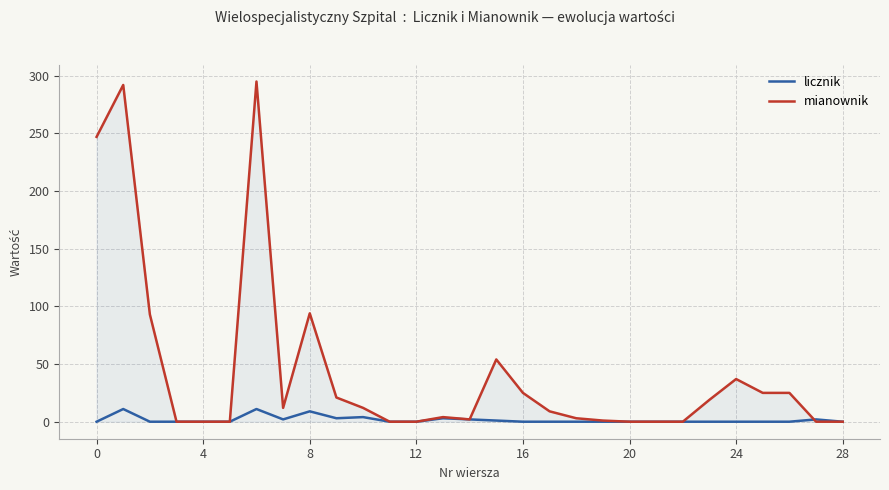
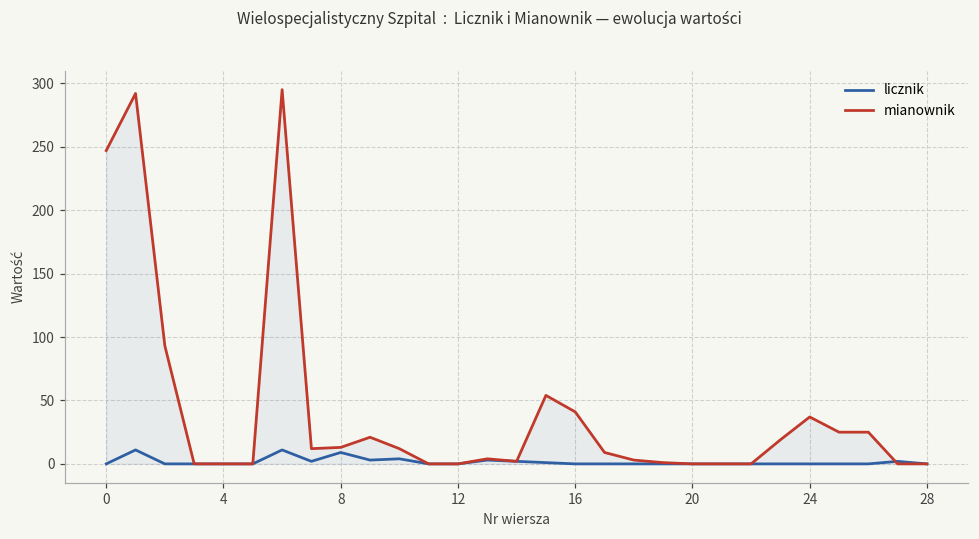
  {
    "licznik": {
      "0": 0,
      "8": 9,
      "16": 0,
      "24": 0
    },
    "mianownik": {
      "0": 247,
-     "8": 94,
-     "16": 25,
+     "8": 13,
+     "16": 41,
      "24": 37
    }
  }
